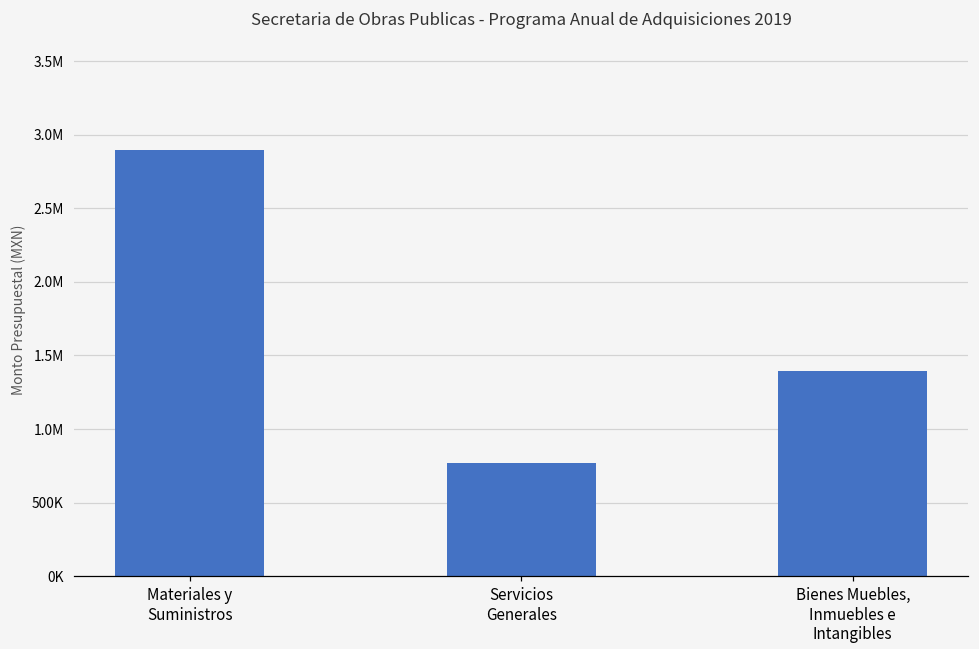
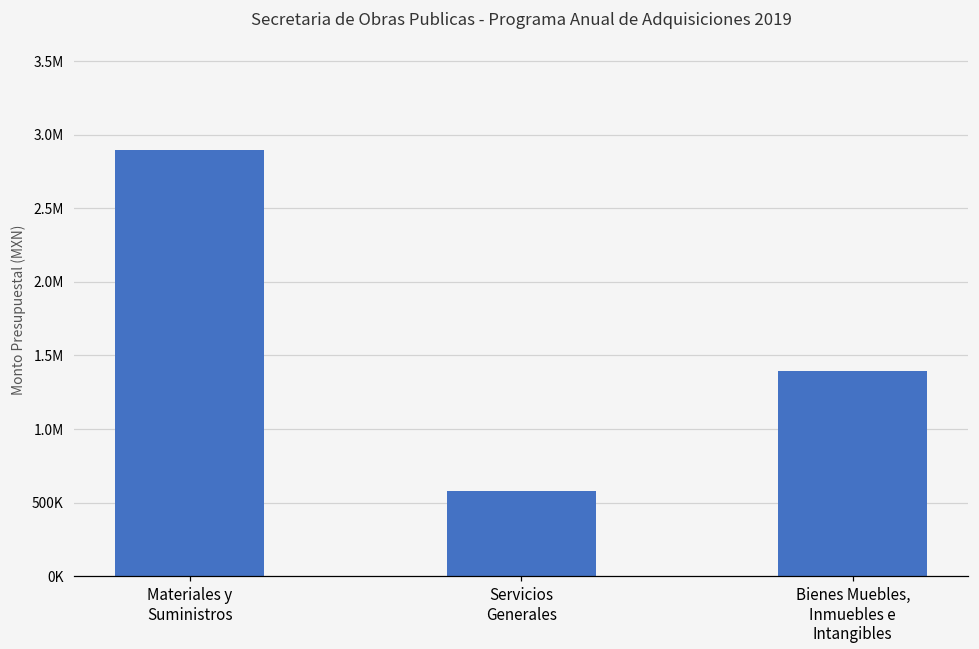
  {
    "Materiales y Suministros": 2900000,
-   "Servicios Generales": 770000,
+   "Servicios Generales": 580000,
    "Bienes Muebles, Inmuebles e Intangibles": 1400000
  }
